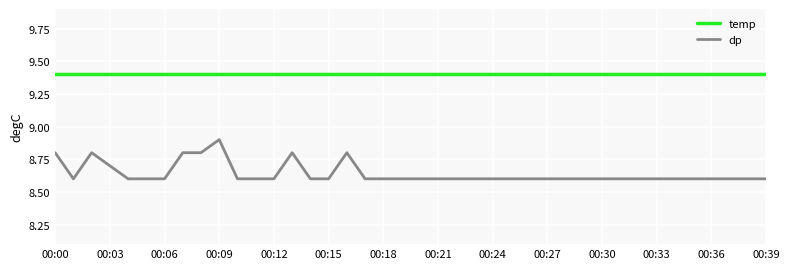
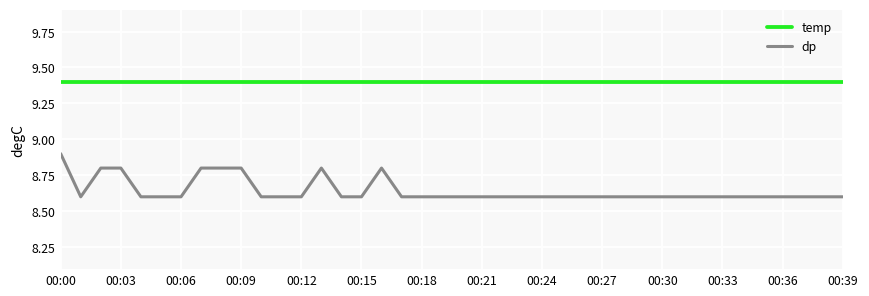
  {
    "temp": {
      "00:00": 9.4,
      "00:03": 9.4,
      "00:06": 9.4,
      "00:09": 9.4,
      "00:12": 9.4,
      "00:15": 9.4,
      "00:18": 9.4,
      "00:21": 9.4,
      "00:24": 9.4,
      "00:27": 9.4,
      "00:30": 9.4,
      "00:33": 9.4,
      "00:36": 9.4,
      "00:39": 9.4
    },
    "dp": {
-     "00:00": 8.8,
-     "00:03": 8.7,
+     "00:00": 8.9,
+     "00:03": 8.8,
      "00:06": 8.6,
-     "00:09": 8.9,
+     "00:09": 8.8,
      "00:12": 8.6,
      "00:15": 8.6,
      "00:18": 8.6,
      "00:21": 8.6,
      "00:24": 8.6,
      "00:27": 8.6,
      "00:30": 8.6,
      "00:33": 8.6,
      "00:36": 8.6,
      "00:39": 8.6
    }
  }
